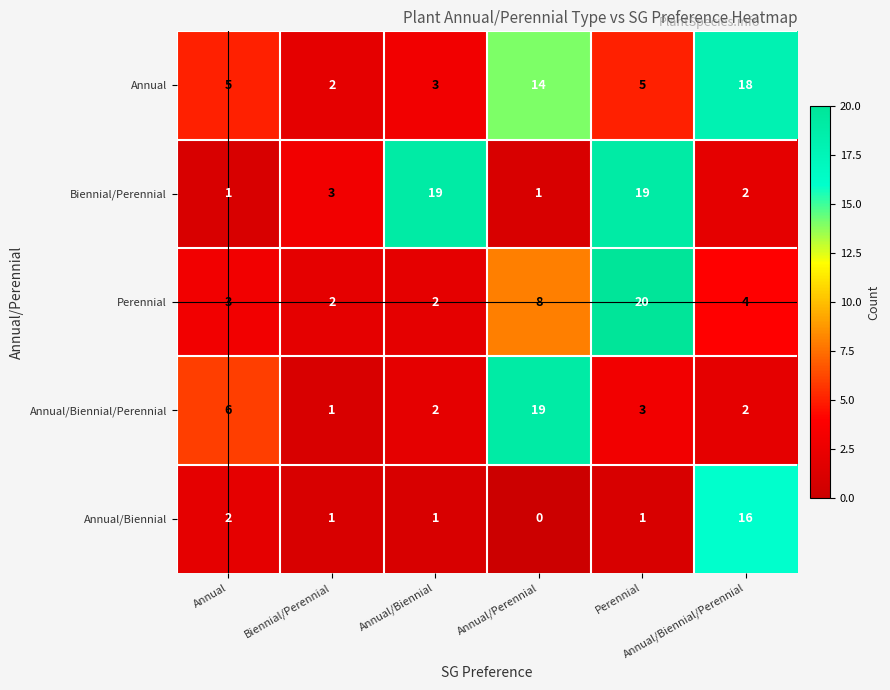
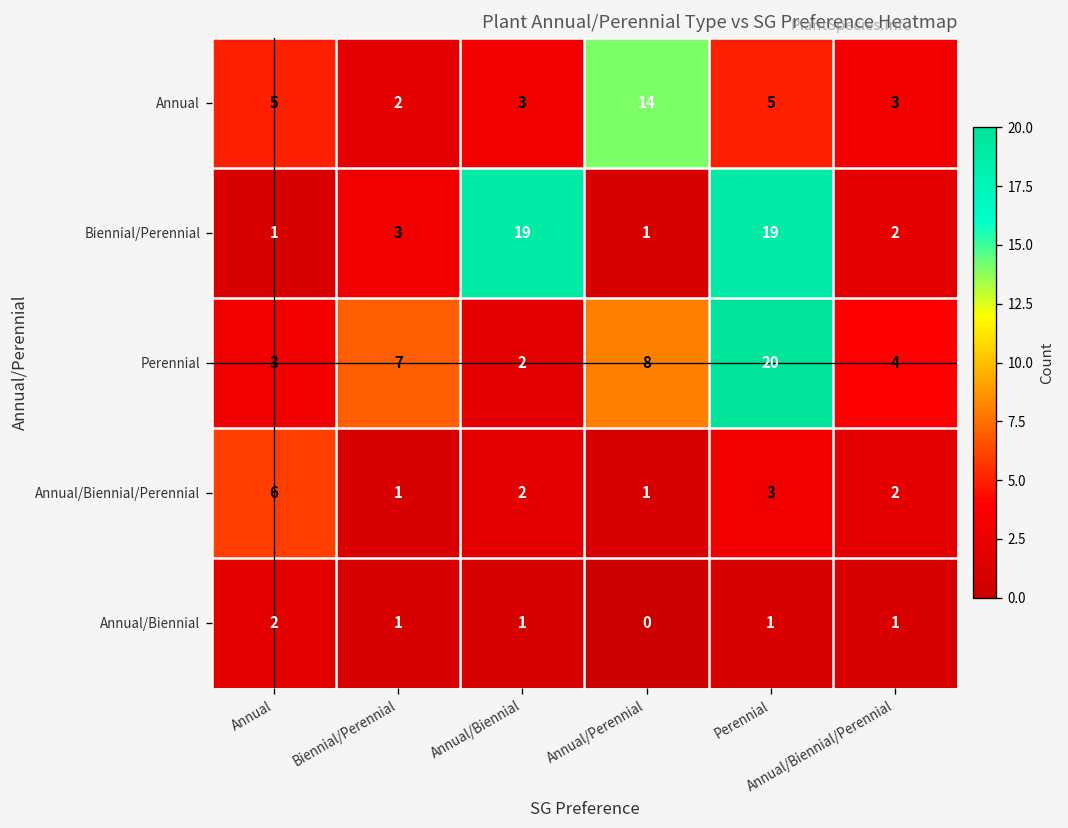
  {
    "Annual": {
      "Annual": 5,
      "Biennial/Perennial": 2,
      "Annual/Biennial": 3,
      "Annual/Perennial": 14,
      "Perennial": 5,
-     "Annual/Biennial/Perennial": 18
+     "Annual/Biennial/Perennial": 3
    },
    "Biennial/Perennial": {
      "Annual": 1,
      "Biennial/Perennial": 3,
      "Annual/Biennial": 19,
      "Annual/Perennial": 1,
      "Perennial": 19,
      "Annual/Biennial/Perennial": 2
    },
    "Perennial": {
      "Annual": 3,
-     "Biennial/Perennial": 2,
+     "Biennial/Perennial": 7,
      "Annual/Biennial": 2,
      "Annual/Perennial": 8,
      "Perennial": 20,
      "Annual/Biennial/Perennial": 4
    },
    "Annual/Biennial/Perennial": {
      "Annual": 6,
      "Biennial/Perennial": 1,
      "Annual/Biennial": 2,
-     "Annual/Perennial": 19,
+     "Annual/Perennial": 1,
      "Perennial": 3,
      "Annual/Biennial/Perennial": 2
    },
    "Annual/Biennial": {
      "Annual": 2,
      "Biennial/Perennial": 1,
      "Annual/Biennial": 1,
      "Annual/Perennial": 0,
      "Perennial": 1,
-     "Annual/Biennial/Perennial": 16
+     "Annual/Biennial/Perennial": 1
    }
  }
